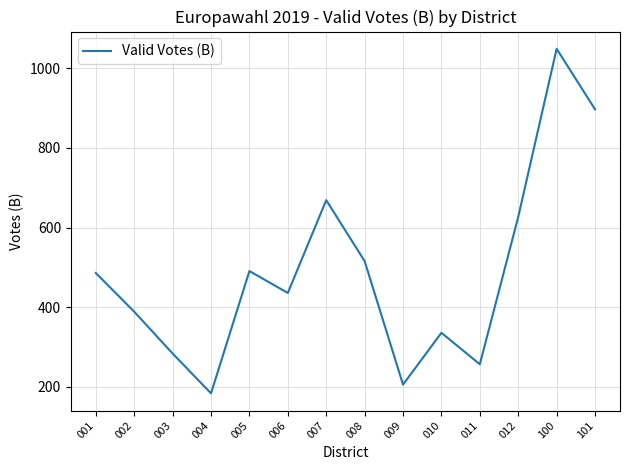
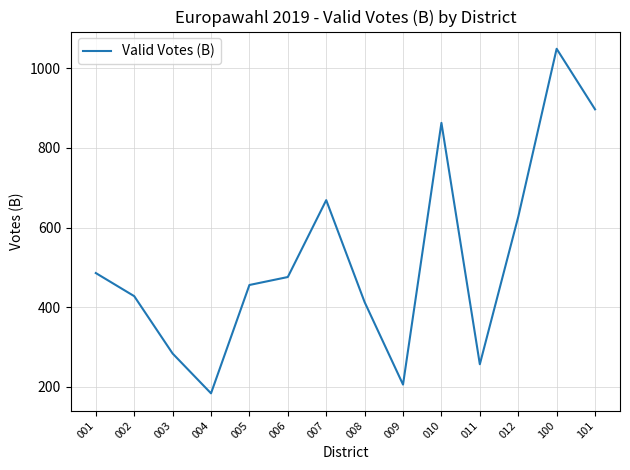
  {
    "001": 490,
-   "002": 390,
+   "002": 430,
    "003": 280,
    "004": 180,
-   "005": 490,
-   "006": 440,
+   "005": 460,
+   "006": 480,
    "007": 670,
-   "008": 520,
+   "008": 410,
    "009": 210,
-   "010": 340,
+   "010": 860,
    "011": 260,
    "012": 630,
    "100": 1050,
    "101": 900
  }
